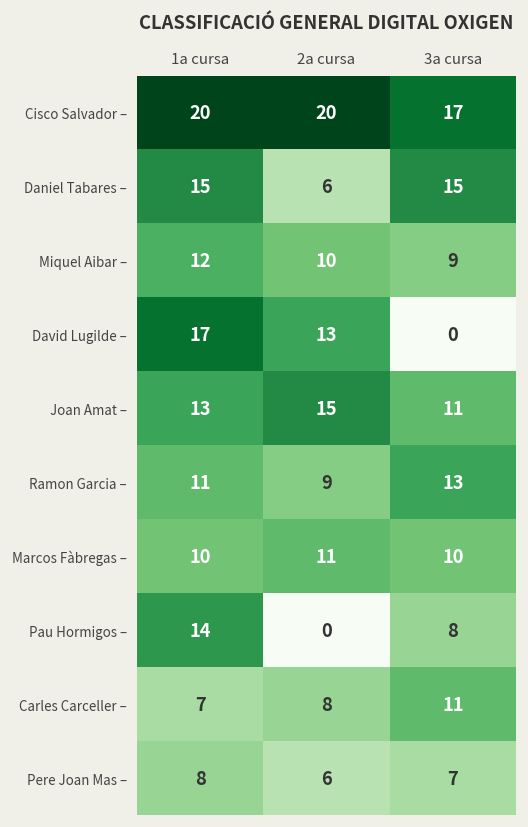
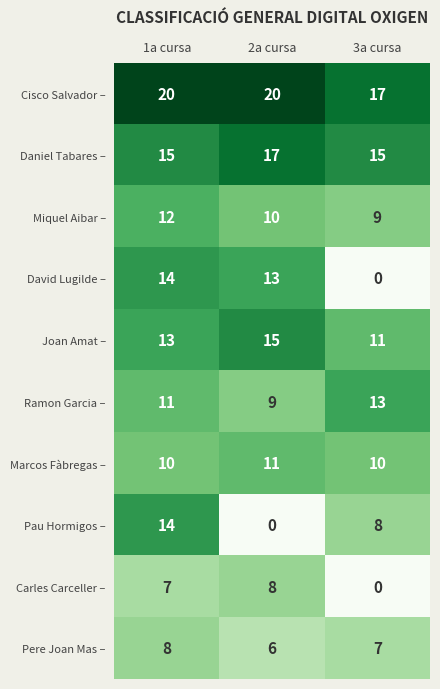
  {
    "Cisco Salvador –": {
      "1a cursa": 20,
      "2a cursa": 20,
      "3a cursa": 17
    },
    "Daniel Tabares –": {
      "1a cursa": 15,
-     "2a cursa": 6,
+     "2a cursa": 17,
      "3a cursa": 15
    },
    "Miquel Aibar –": {
      "1a cursa": 12,
      "2a cursa": 10,
      "3a cursa": 9
    },
    "David Lugilde –": {
-     "1a cursa": 17,
+     "1a cursa": 14,
      "2a cursa": 13,
      "3a cursa": 0
    },
    "Joan Amat –": {
      "1a cursa": 13,
      "2a cursa": 15,
      "3a cursa": 11
    },
    "Ramon Garcia –": {
      "1a cursa": 11,
      "2a cursa": 9,
      "3a cursa": 13
    },
    "Marcos Fàbregas –": {
      "1a cursa": 10,
      "2a cursa": 11,
      "3a cursa": 10
    },
    "Pau Hormigos –": {
      "1a cursa": 14,
      "2a cursa": 0,
      "3a cursa": 8
    },
    "Carles Carceller –": {
      "1a cursa": 7,
      "2a cursa": 8,
-     "3a cursa": 11
+     "3a cursa": 0
    },
    "Pere Joan Mas –": {
      "1a cursa": 8,
      "2a cursa": 6,
      "3a cursa": 7
    }
  }
